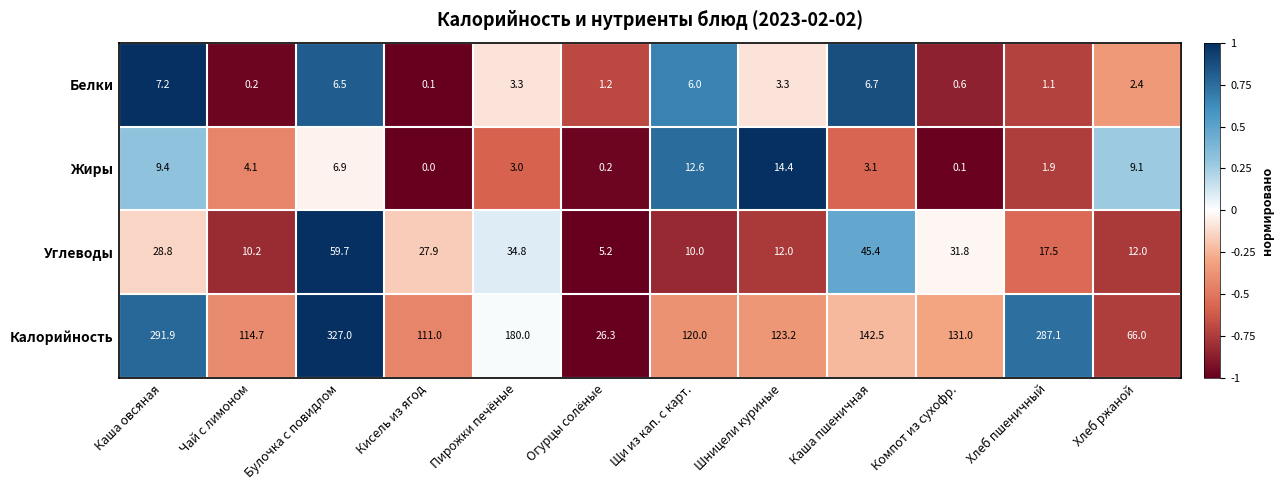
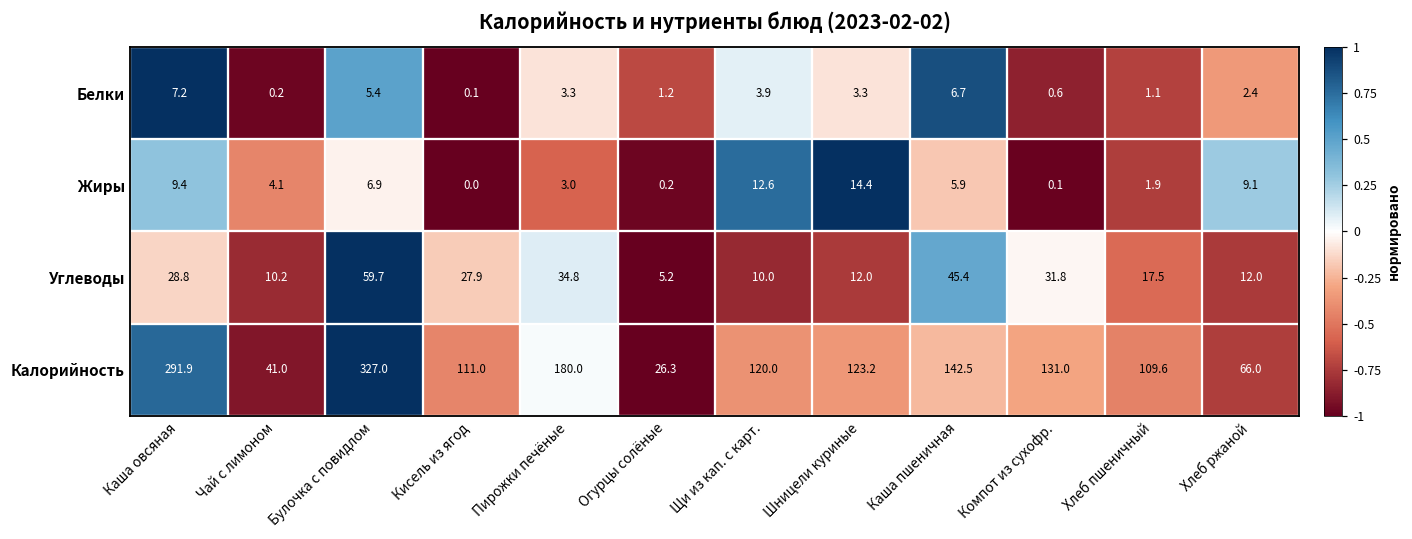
  {
    "Белки": {
      "Каша овсяная": 7.2,
      "Чай с лимоном": 0.2,
-     "Булочка с повидлом": 6.5,
+     "Булочка с повидлом": 5.4,
      "Кисель из ягод": 0.1,
      "Пирожки печёные": 3.3,
      "Огурцы солёные": 1.2,
-     "Щи из кап. с карт.": 6.0,
+     "Щи из кап. с карт.": 3.9,
      "Шницели куриные": 3.3,
      "Каша пшеничная": 6.7,
      "Компот из сухофр.": 0.6,
      "Хлеб пшеничный": 1.1,
      "Хлеб ржаной": 2.4
    },
    "Жиры": {
      "Каша овсяная": 9.4,
      "Чай с лимоном": 4.1,
      "Булочка с повидлом": 6.9,
      "Кисель из ягод": 0.0,
      "Пирожки печёные": 3.0,
      "Огурцы солёные": 0.2,
      "Щи из кап. с карт.": 12.6,
      "Шницели куриные": 14.4,
-     "Каша пшеничная": 3.1,
+     "Каша пшеничная": 5.9,
      "Компот из сухофр.": 0.1,
      "Хлеб пшеничный": 1.9,
      "Хлеб ржаной": 9.1
    },
    "Углеводы": {
      "Каша овсяная": 28.8,
      "Чай с лимоном": 10.2,
      "Булочка с повидлом": 59.7,
      "Кисель из ягод": 27.9,
      "Пирожки печёные": 34.8,
      "Огурцы солёные": 5.2,
      "Щи из кап. с карт.": 10.0,
      "Шницели куриные": 12.0,
      "Каша пшеничная": 45.4,
      "Компот из сухофр.": 31.8,
      "Хлеб пшеничный": 17.5,
      "Хлеб ржаной": 12.0
    },
    "Калорийность": {
      "Каша овсяная": 291.9,
-     "Чай с лимоном": 114.7,
+     "Чай с лимоном": 41.0,
      "Булочка с повидлом": 327.0,
      "Кисель из ягод": 111.0,
      "Пирожки печёные": 180.0,
      "Огурцы солёные": 26.3,
      "Щи из кап. с карт.": 120.0,
      "Шницели куриные": 123.2,
      "Каша пшеничная": 142.5,
      "Компот из сухофр.": 131.0,
-     "Хлеб пшеничный": 287.1,
+     "Хлеб пшеничный": 109.6,
      "Хлеб ржаной": 66.0
    }
  }
